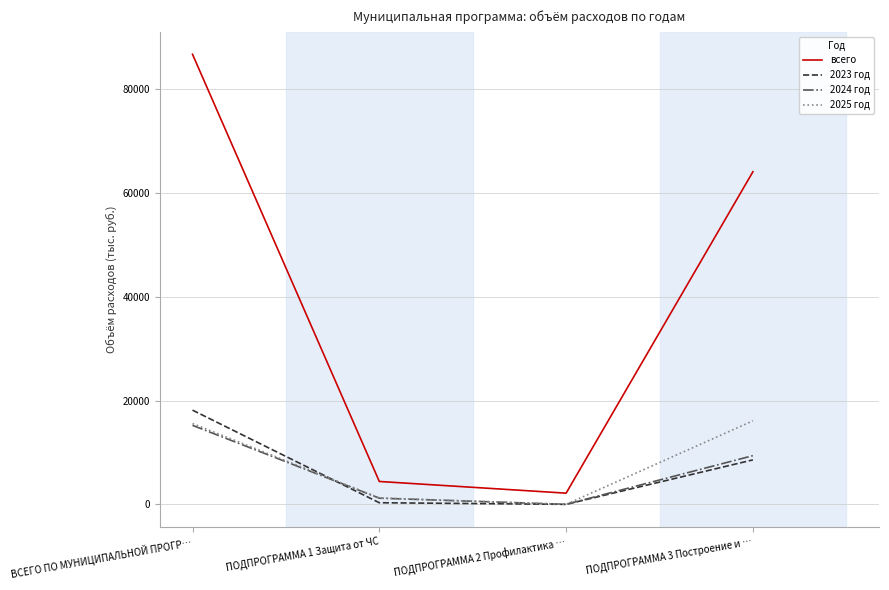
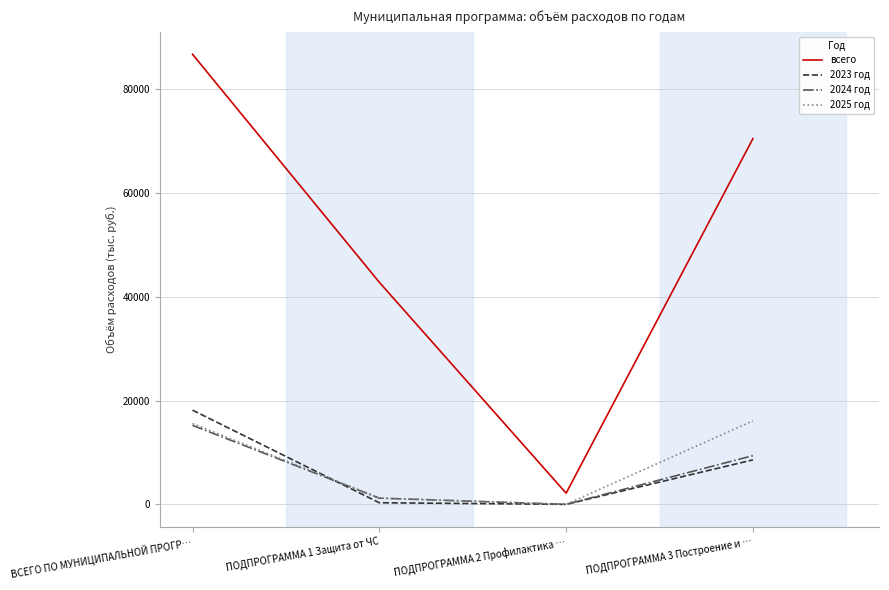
  {
    "всего": {
      "ВСЕГО ПО МУНИЦИПАЛЬНОЙ ПРОГР…": 87000,
-     "ПОДПРОГРАММА 1 Защита от ЧС": 4000,
+     "ПОДПРОГРАММА 1 Защита от ЧС": 43000,
      "ПОДПРОГРАММА 2 Профилактика …": 2000,
-     "ПОДПРОГРАММА 3 Построение и …": 64000
+     "ПОДПРОГРАММА 3 Построение и …": 70000
    },
    "2025 год": {
      "ПОДПРОГРАММА 3 Построение и …": 16000
    }
  }
